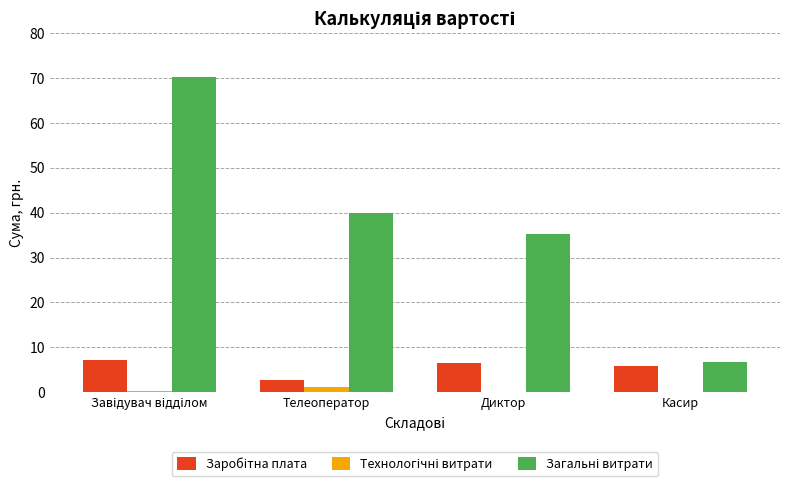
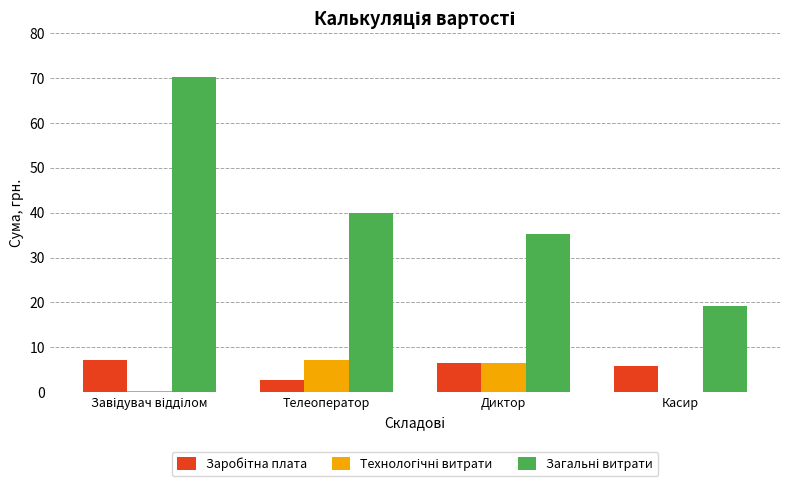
  {
    "Заробітна плата": {
      "Завідувач відділом": 7,
      "Телеоператор": 3,
      "Диктор": 6,
      "Касир": 6
    },
    "Технологічні витрати": {
-     "Телеоператор": 1,
-     "Диктор": 0
+     "Телеоператор": 7,
+     "Диктор": 7
    },
    "Загальні витрати": {
      "Завідувач відділом": 70,
      "Телеоператор": 40,
      "Диктор": 35,
-     "Касир": 7
+     "Касир": 19
    }
  }
